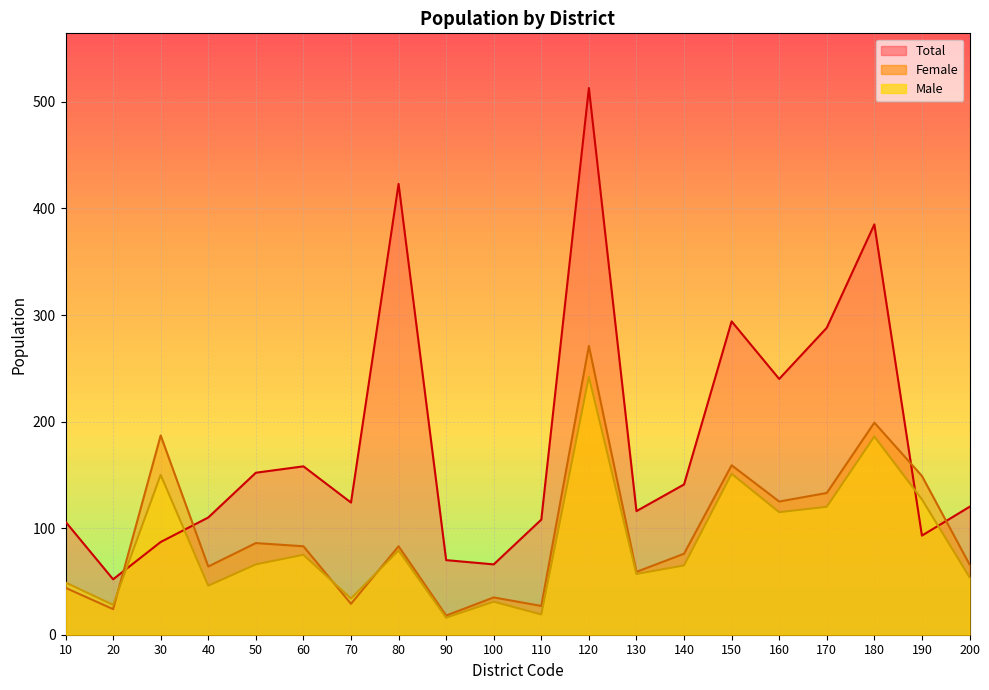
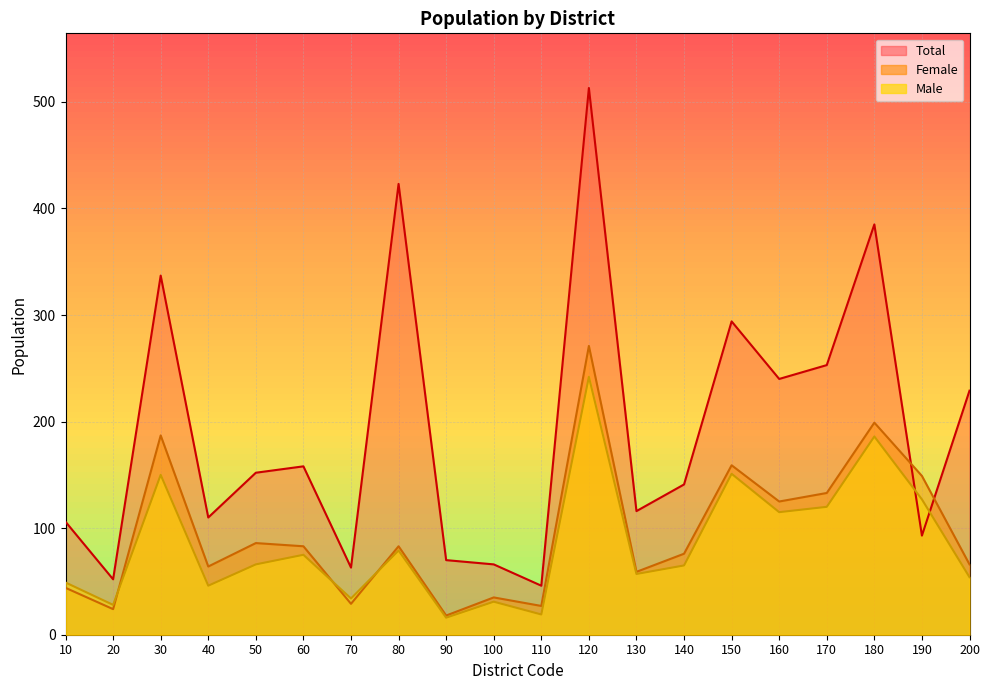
  {
    "Total": {
      "10": 106,
      "20": 52,
-     "30": 87,
+     "30": 337,
      "40": 110,
      "50": 152,
      "60": 158,
-     "70": 124,
+     "70": 63,
      "80": 423,
      "90": 70,
      "100": 66,
-     "110": 108,
+     "110": 46,
      "120": 513,
      "130": 116,
      "140": 141,
      "150": 294,
      "160": 240,
-     "170": 288,
+     "170": 253,
      "180": 385,
      "190": 93,
-     "200": 120
+     "200": 229
    }
  }
